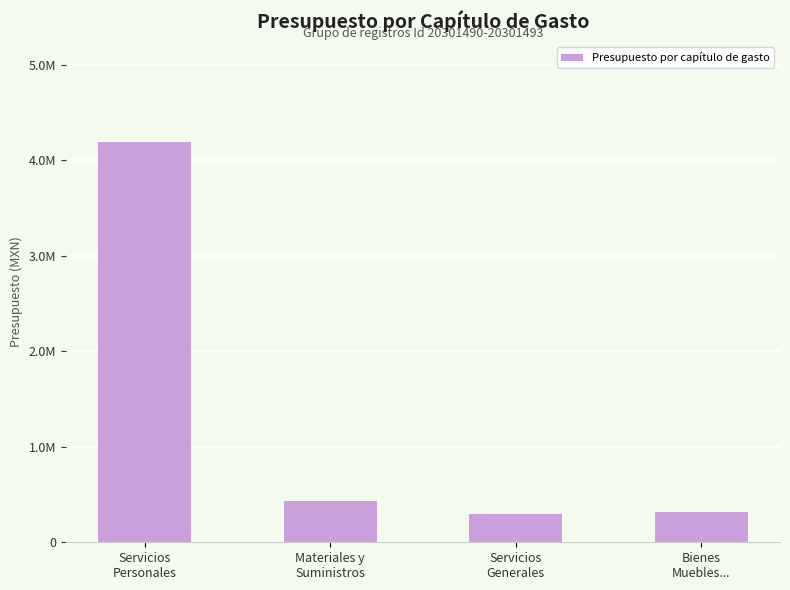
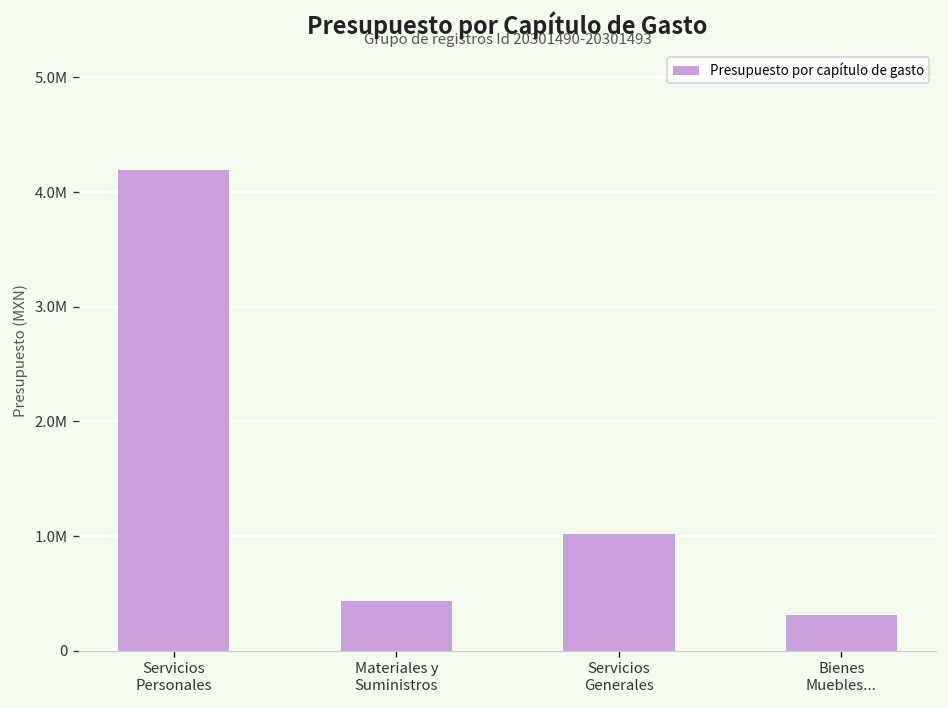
  {
    "Servicios Personales": 4200000,
    "Materiales y Suministros": 400000,
-   "Servicios Generales": 300000,
+   "Servicios Generales": 1000000,
    "Bienes Muebles...": 300000
  }
